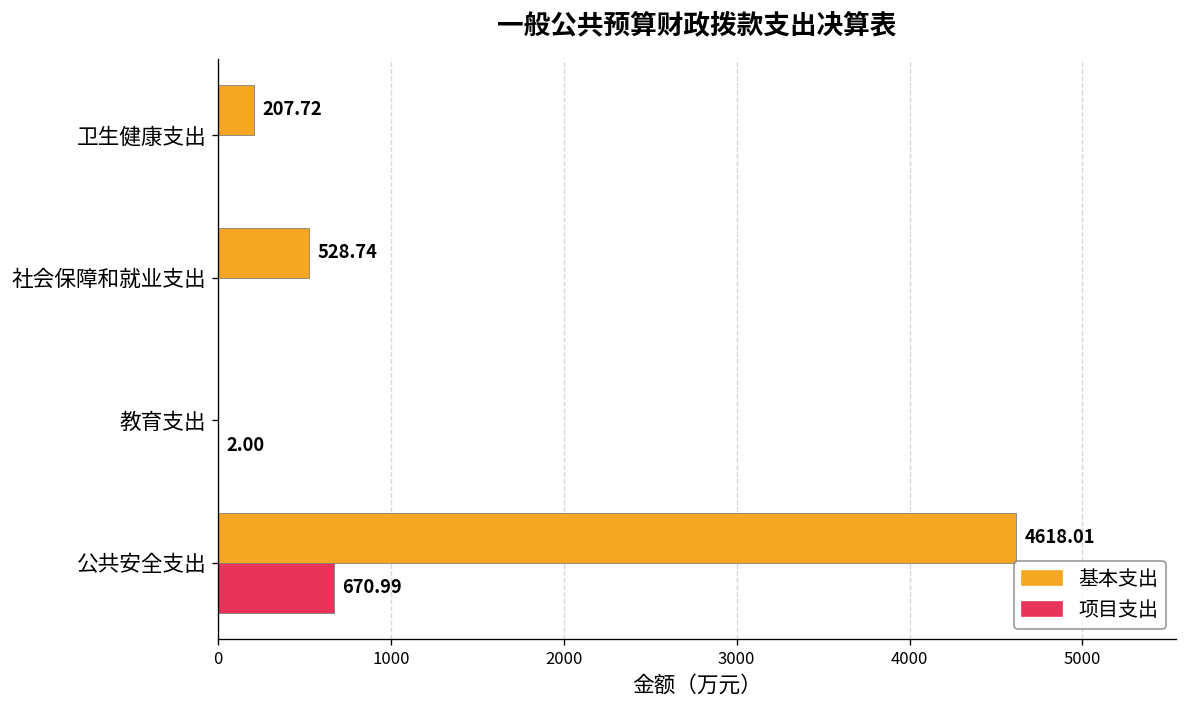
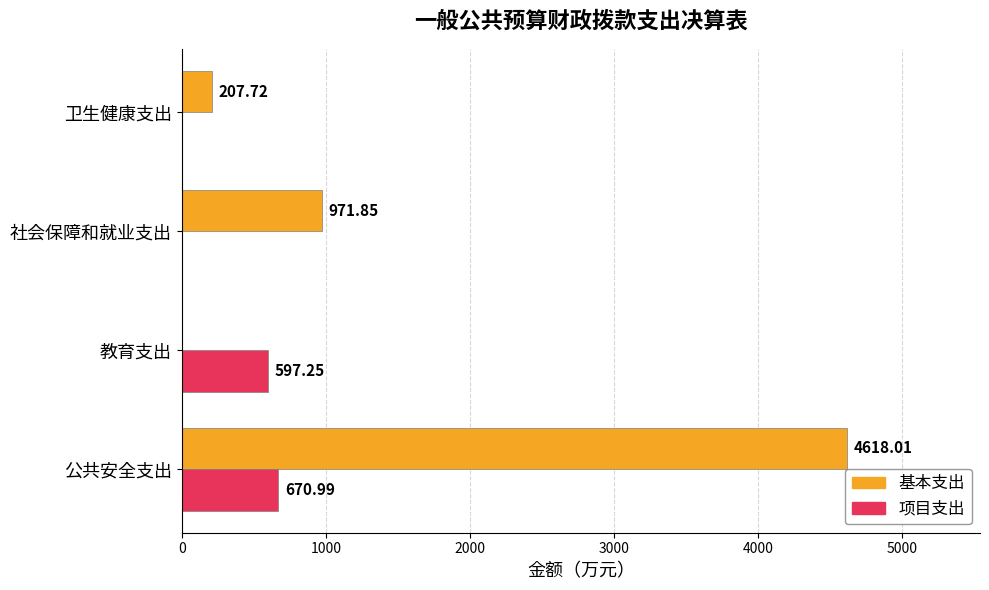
  {
    "基本支出": {
      "卫生健康支出": 207.72,
-     "社会保障和就业支出": 528.74,
+     "社会保障和就业支出": 971.85,
      "公共安全支出": 4618.01
    },
    "项目支出": {
-     "教育支出": 2.00,
+     "教育支出": 597.25,
      "公共安全支出": 670.99
    }
  }
